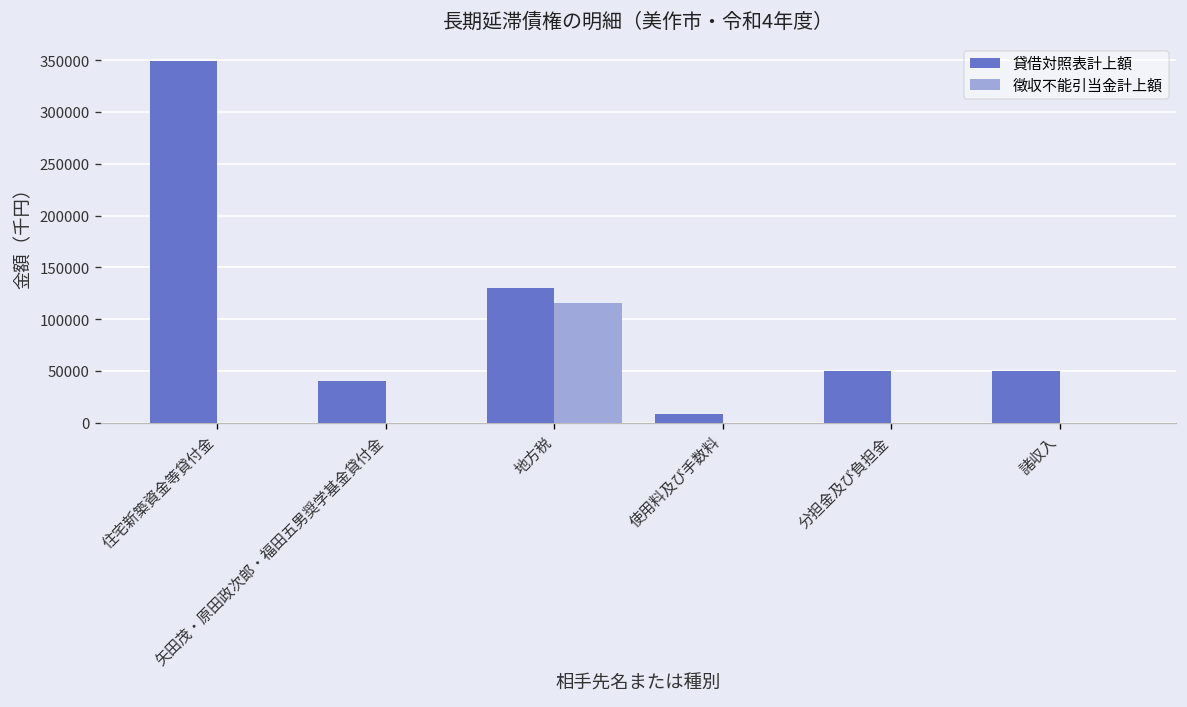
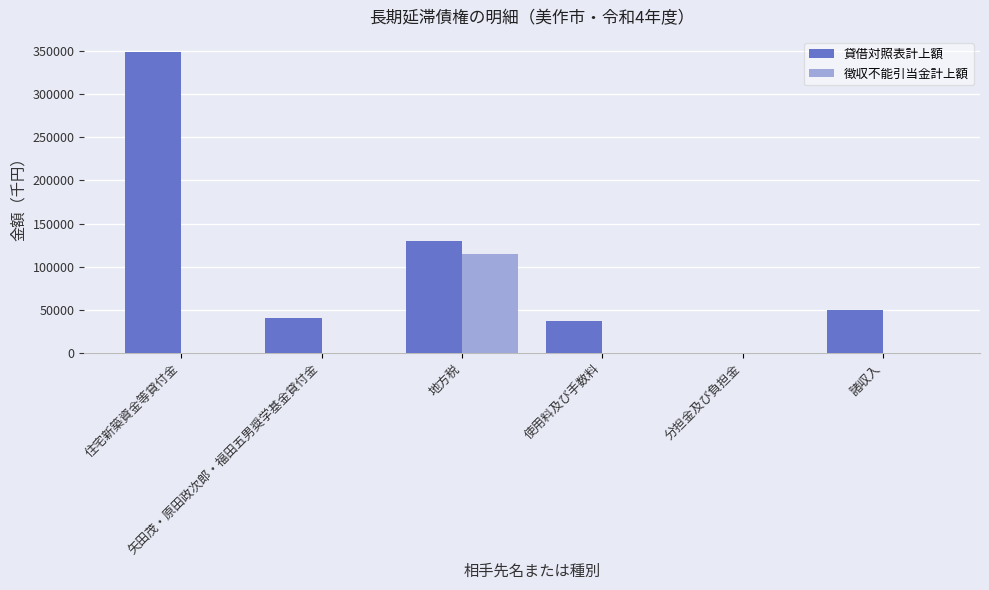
  {
    "貸借対照表計上額": {
      "住宅新築資金等貸付金": 350000,
      "矢田茂・原田政次郎・福田五男奨学基金貸付金": 40000,
      "地方税": 130000,
-     "使用料及び手数料": 10000,
-     "分担金及び負担金": 50000,
+     "使用料及び手数料": 40000,
+     "分担金及び負担金": 0,
      "諸収入": 50000
    },
    "徴収不能引当金計上額": {
      "住宅新築資金等貸付金": 0,
      "矢田茂・原田政次郎・福田五男奨学基金貸付金": 0,
      "地方税": 120000,
      "使用料及び手数料": 0,
      "分担金及び負担金": 0,
      "諸収入": 0
    }
  }
